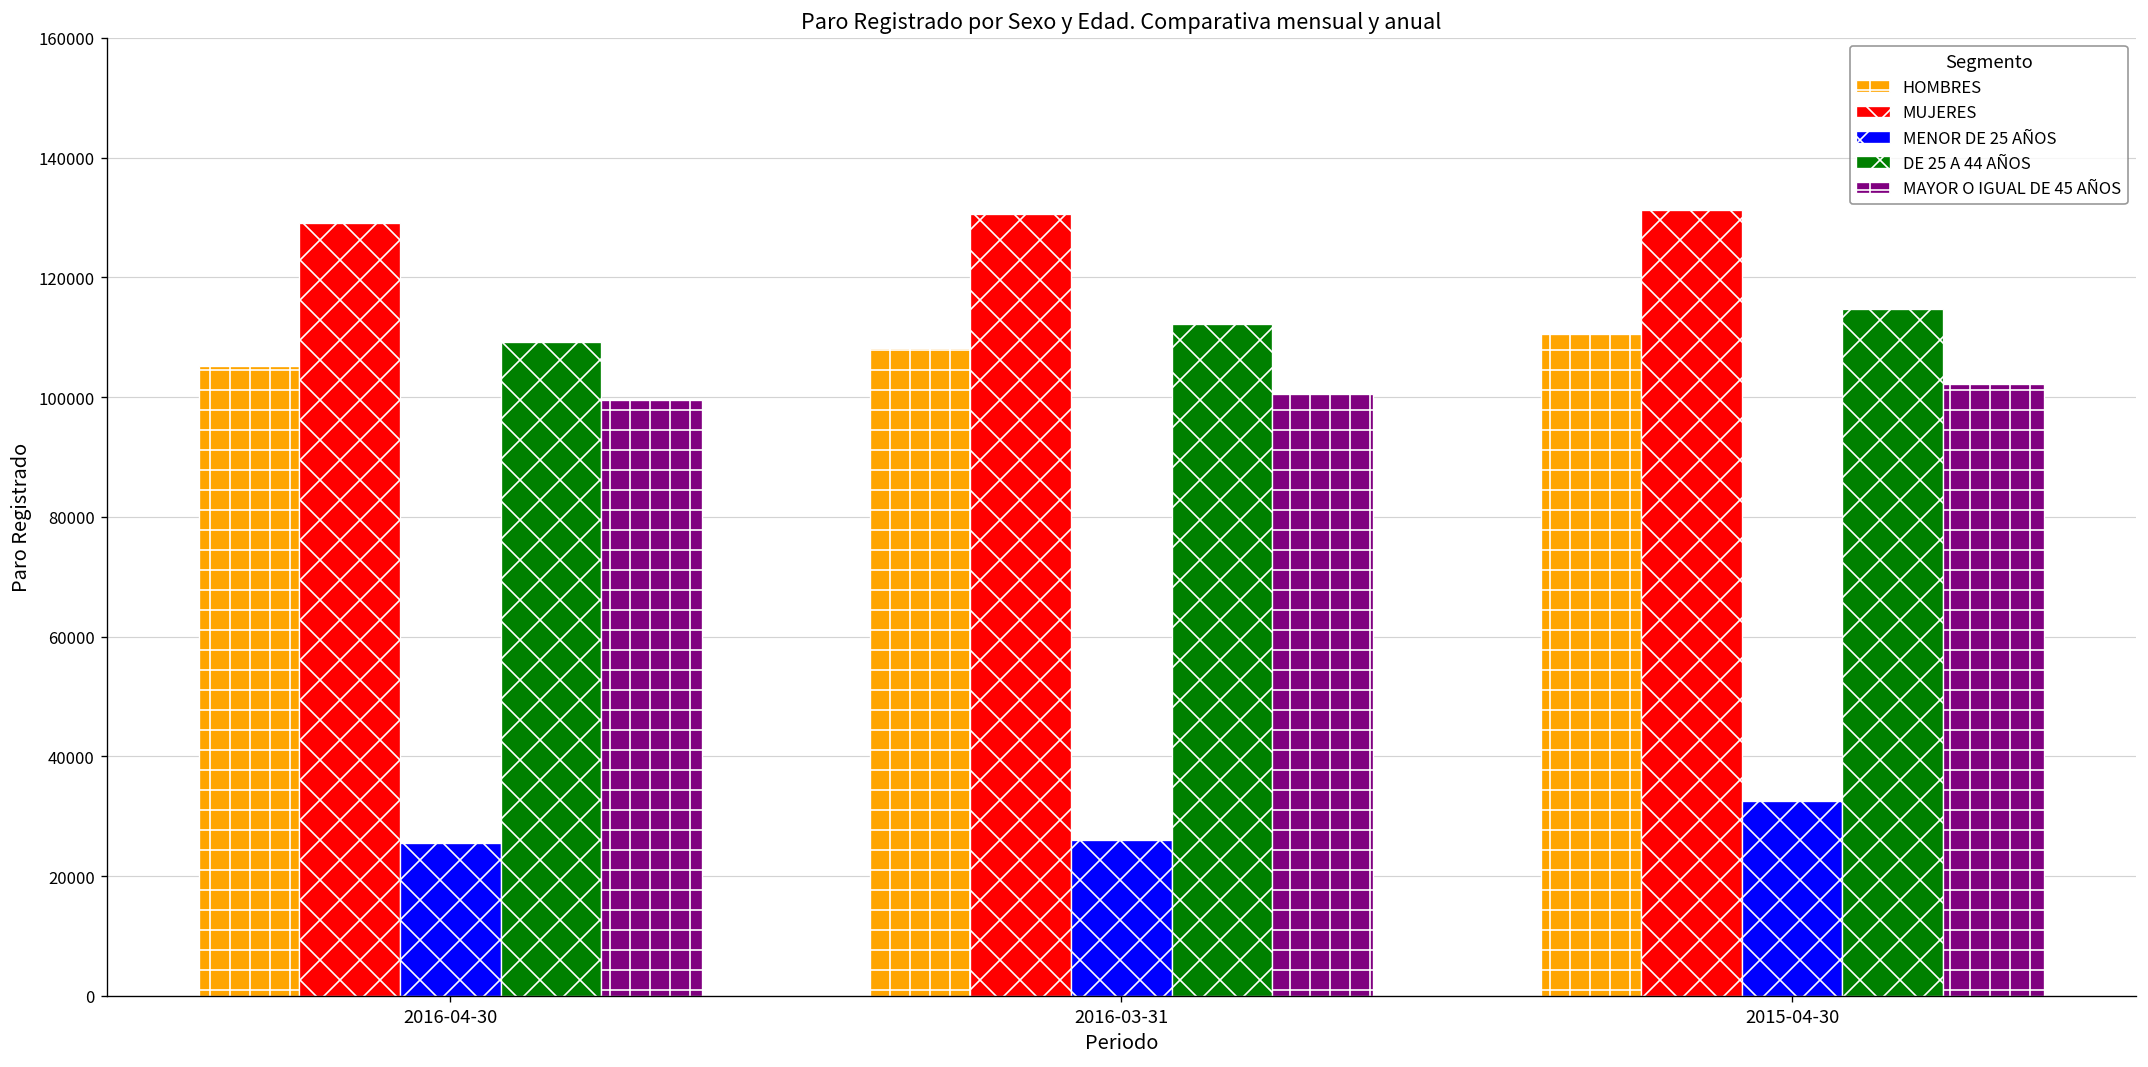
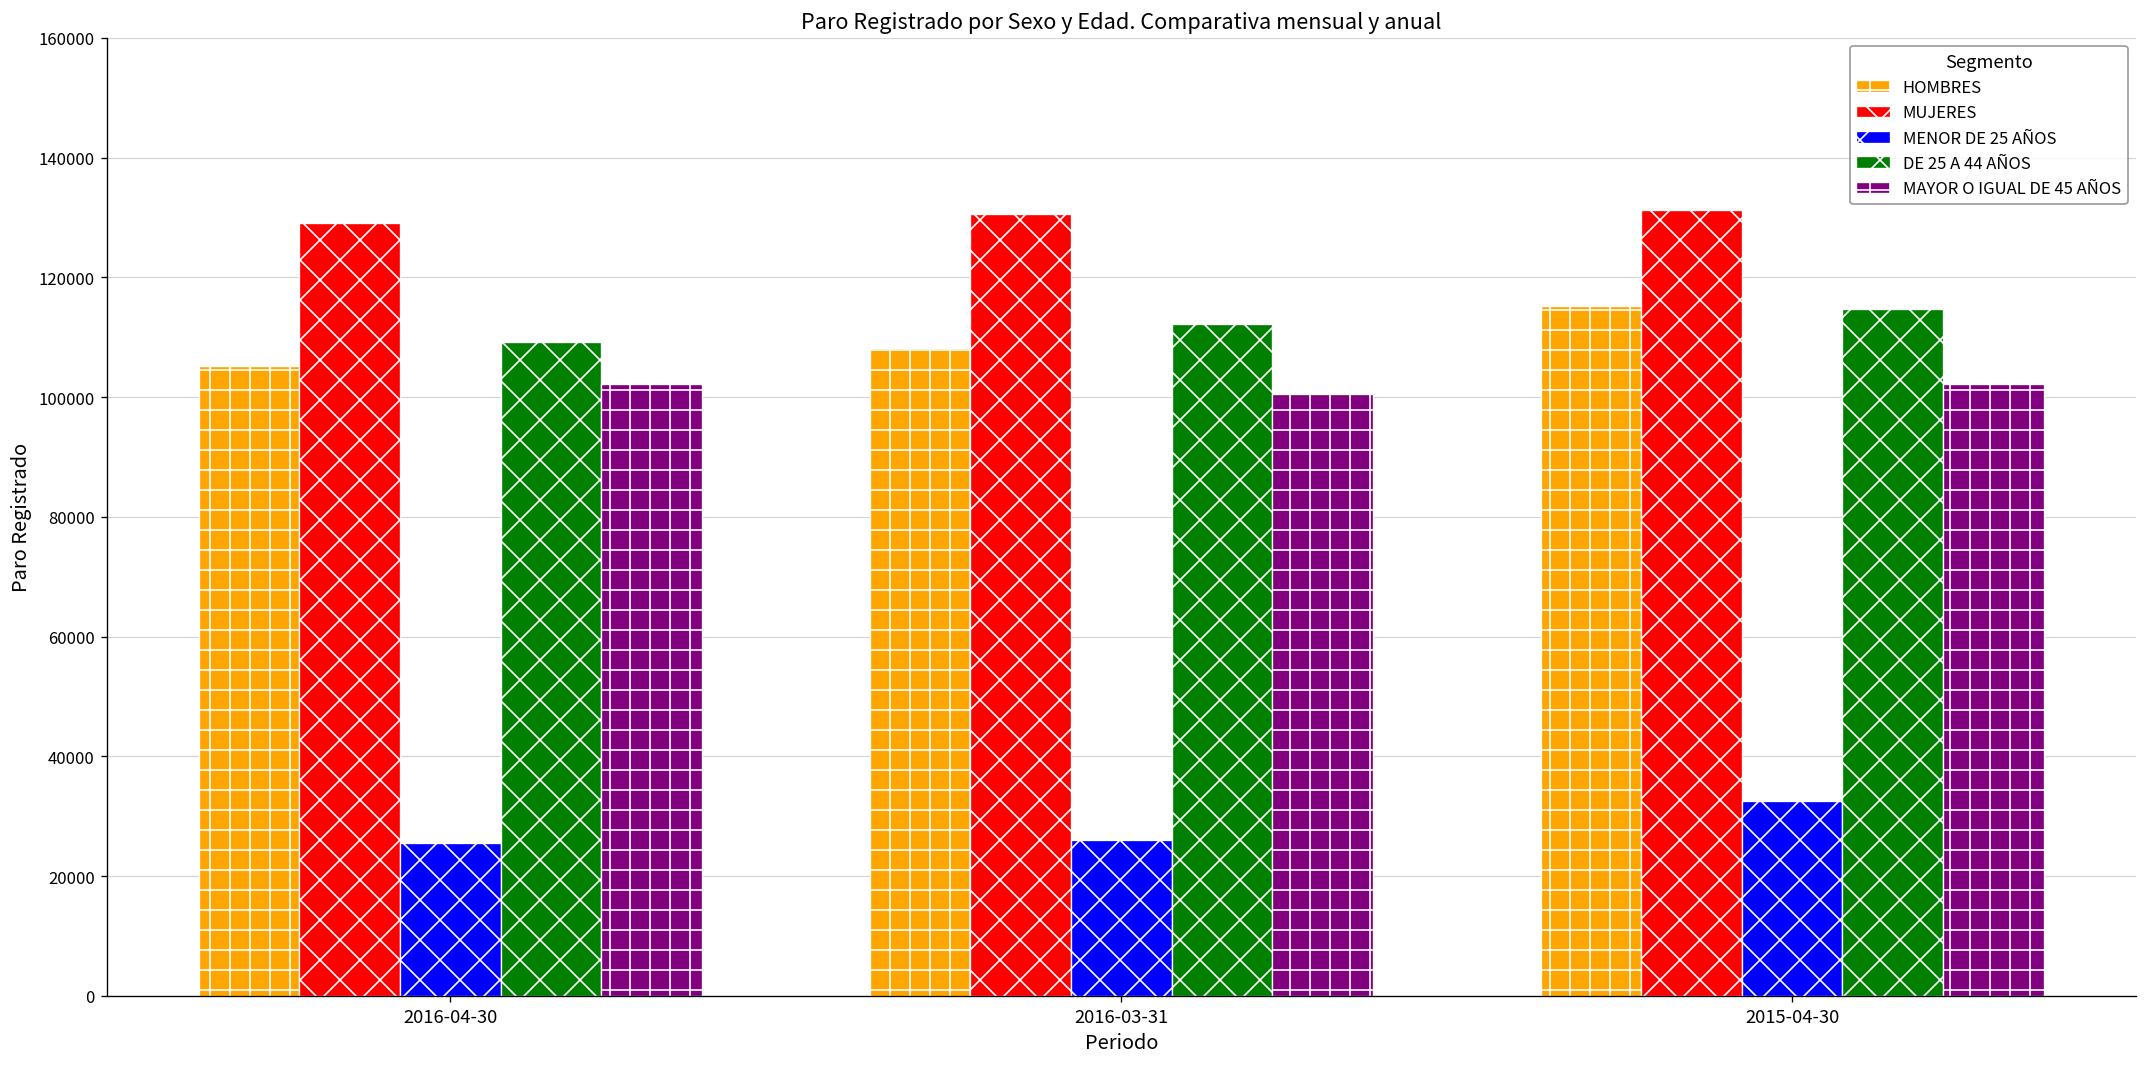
  {
    "HOMBRES": {
      "2016-04-30": 105000,
      "2016-03-31": 108000,
-     "2015-04-30": 111000
+     "2015-04-30": 115000
    },
    "MUJERES": {
      "2016-04-30": 129000,
      "2016-03-31": 131000,
      "2015-04-30": 131000
    },
    "MENOR DE 25 AÑOS": {
      "2016-04-30": 26000,
      "2016-03-31": 26000,
      "2015-04-30": 32000
    },
    "DE 25 A 44 AÑOS": {
      "2016-04-30": 109000,
      "2016-03-31": 112000,
      "2015-04-30": 115000
    },
    "MAYOR O IGUAL DE 45 AÑOS": {
-     "2016-04-30": 100000,
+     "2016-04-30": 102000,
      "2016-03-31": 101000,
      "2015-04-30": 102000
    }
  }
